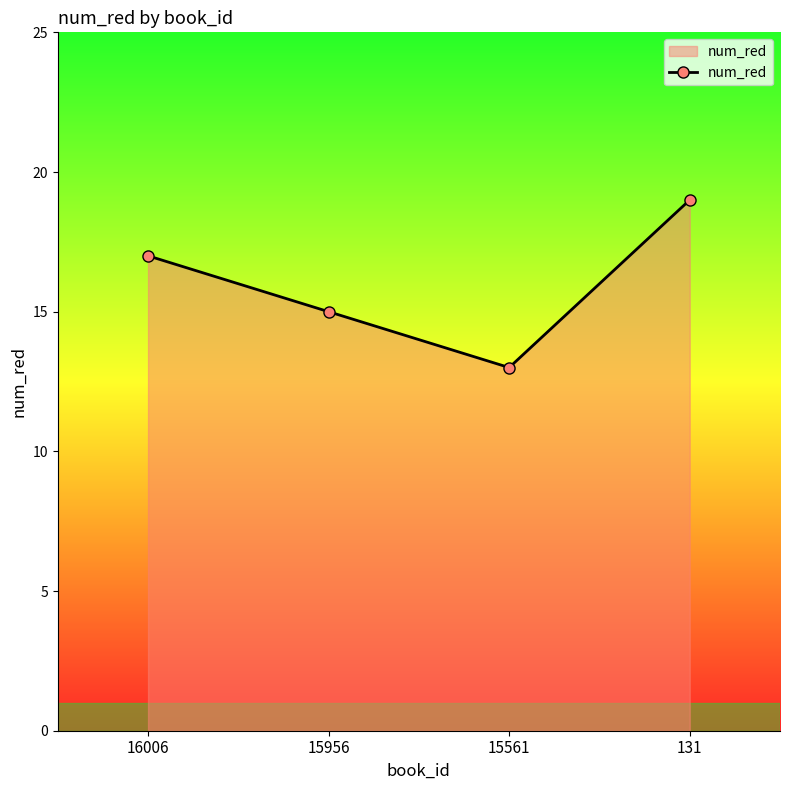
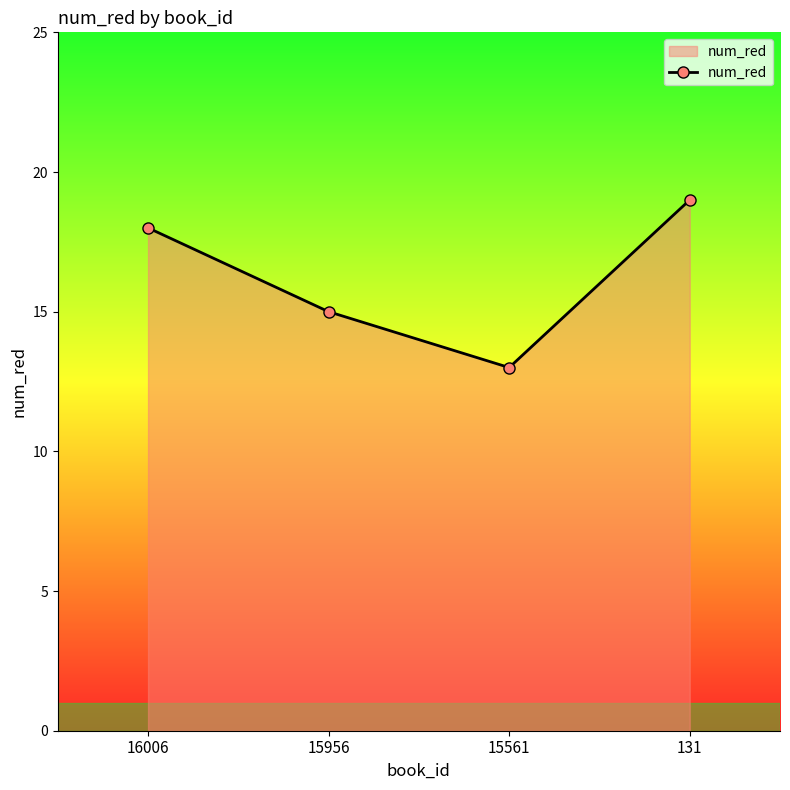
  {
-   "16006": 17,
+   "16006": 18,
    "15956": 15,
    "15561": 13,
    "131": 19
  }
